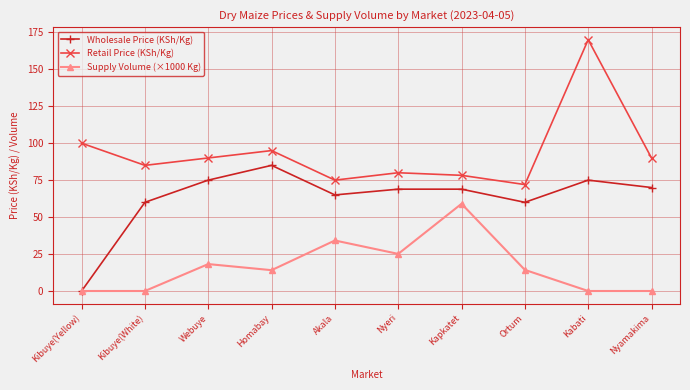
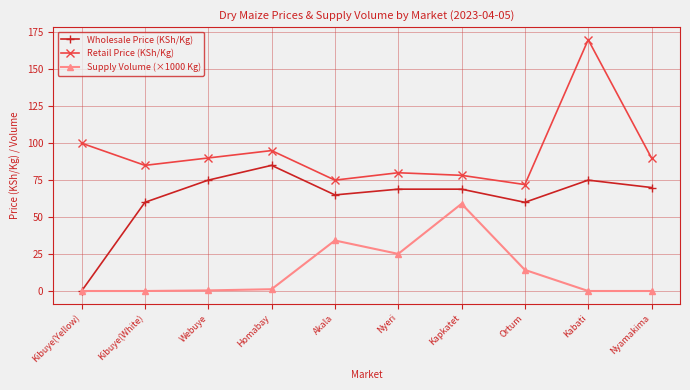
  {
    "Supply Volume (×1000 Kg)": {
      "Kibuye(White)": 0,
-     "Webuye": 18,
-     "Homabay": 14,
+     "Webuye": 0,
+     "Homabay": 1,
      "Akala": 34,
      "Nyeri": 25,
      "Kapkatet": 59,
      "Ortum": 14,
      "Kabati": 0,
      "Nyamakima": 0
    }
  }
